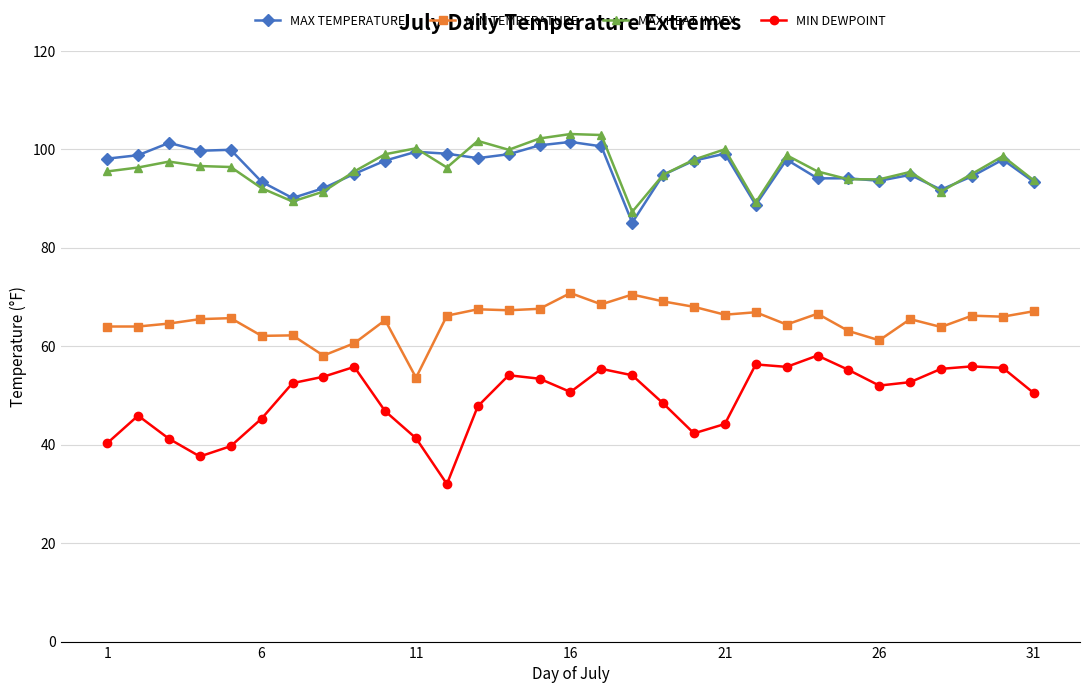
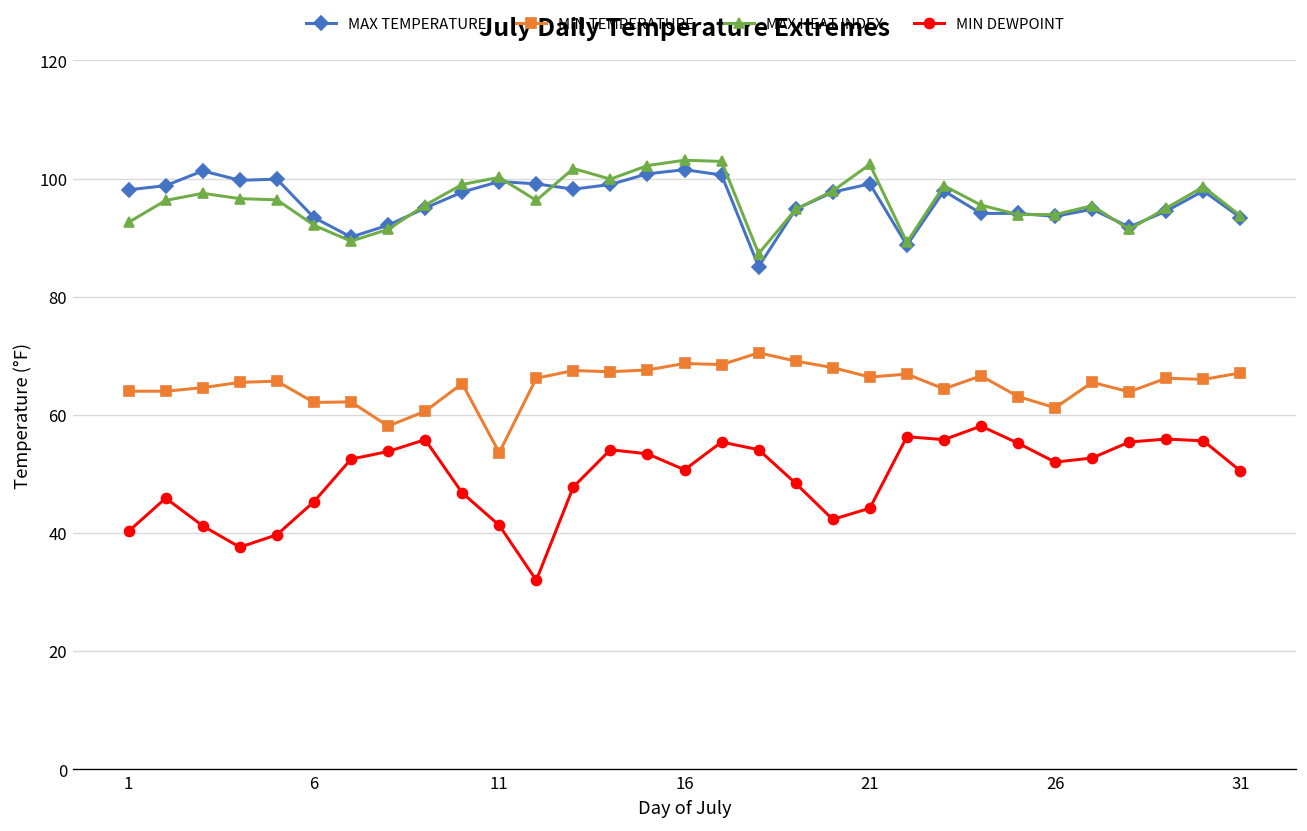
  {
    "MAX TEMPERATURE": {
      "1": 98,
      "6": 93,
      "11": 100,
      "16": 102,
      "21": 99
    },
    "MIN TEMPERATURE": {
      "1": 64,
      "6": 62,
      "11": 54,
-     "16": 71,
+     "16": 69,
      "21": 66,
      "26": 61,
      "31": 67
    },
    "MAX HEAT INDEX": {
-     "1": 96,
+     "1": 93,
      "6": 92,
      "11": 100,
      "16": 103,
-     "21": 100
+     "21": 102
    },
    "MIN DEWPOINT": {
      "1": 40,
      "6": 45,
      "11": 41,
      "16": 51,
      "21": 44,
      "26": 52,
      "31": 51
    }
  }
